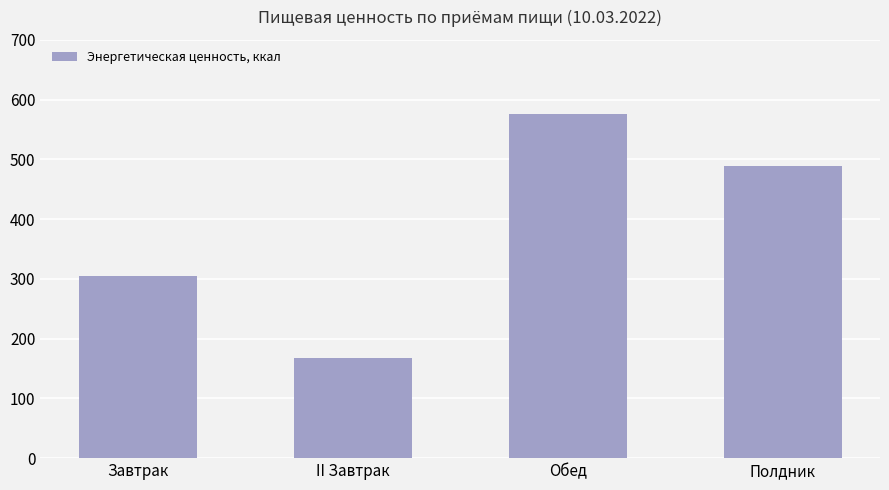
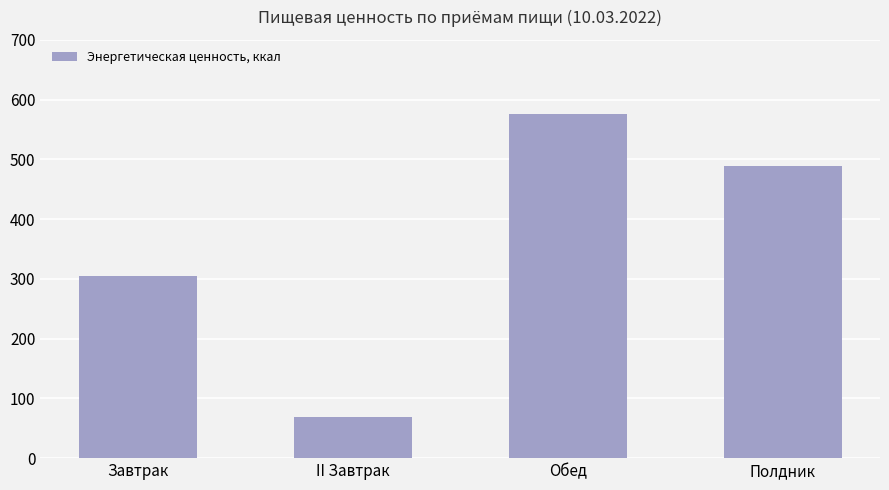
  {
    "Завтрак": 300,
-   "II Завтрак": 170,
+   "II Завтрак": 70,
    "Обед": 580,
    "Полдник": 490
  }
